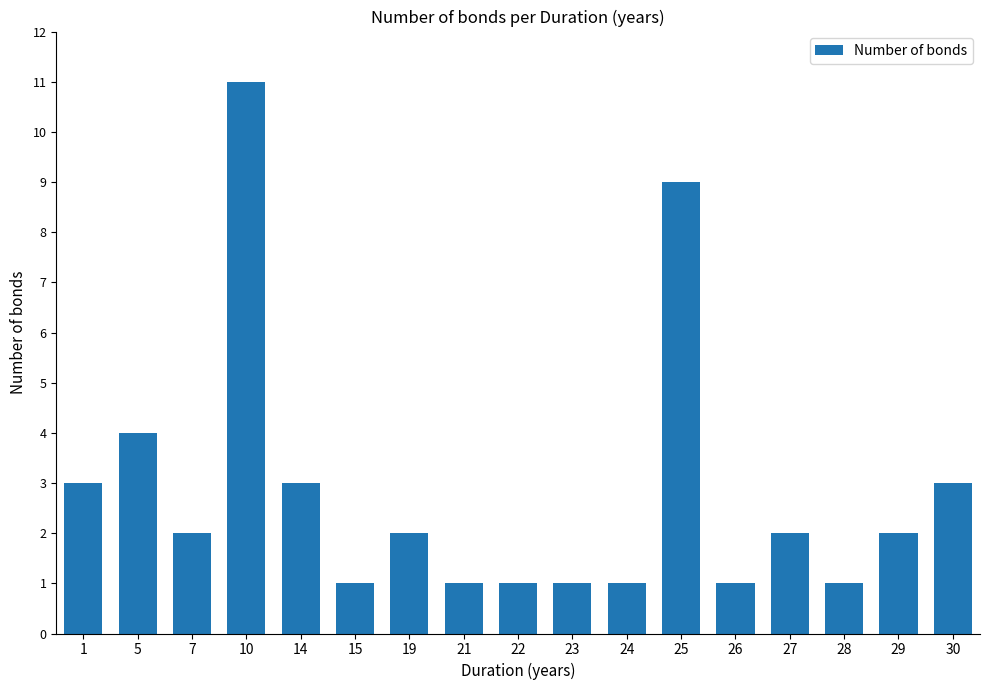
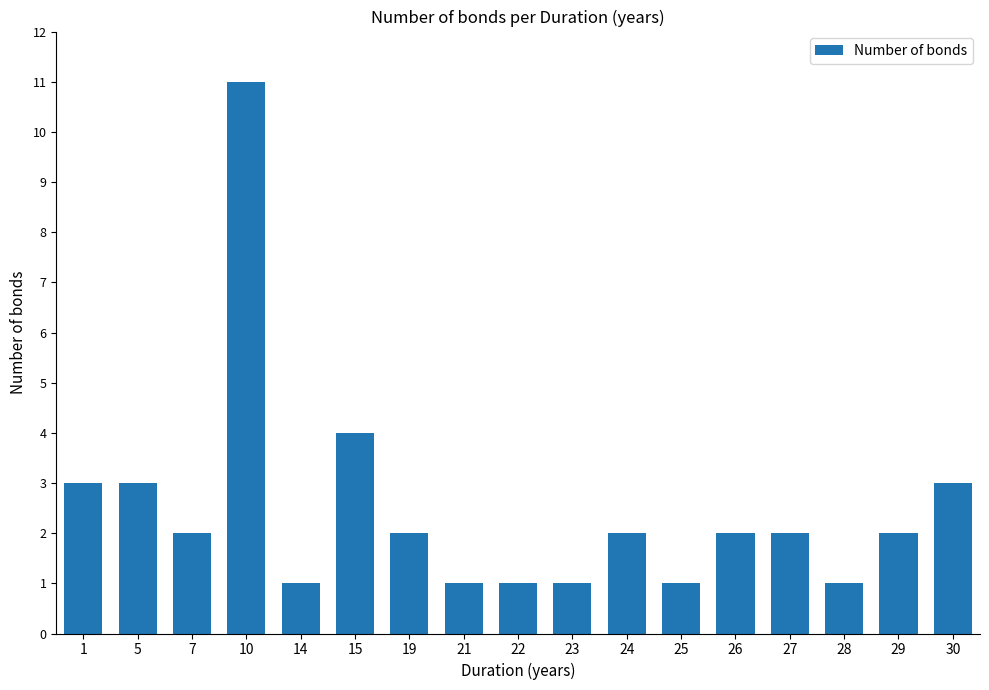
  {
    "1": 3,
-   "5": 4,
+   "5": 3,
    "7": 2,
    "10": 11,
-   "14": 3,
-   "15": 1,
+   "14": 1,
+   "15": 4,
    "19": 2,
    "21": 1,
    "22": 1,
    "23": 1,
-   "24": 1,
-   "25": 9,
-   "26": 1,
+   "24": 2,
+   "25": 1,
+   "26": 2,
    "27": 2,
    "28": 1,
    "29": 2,
    "30": 3
  }
